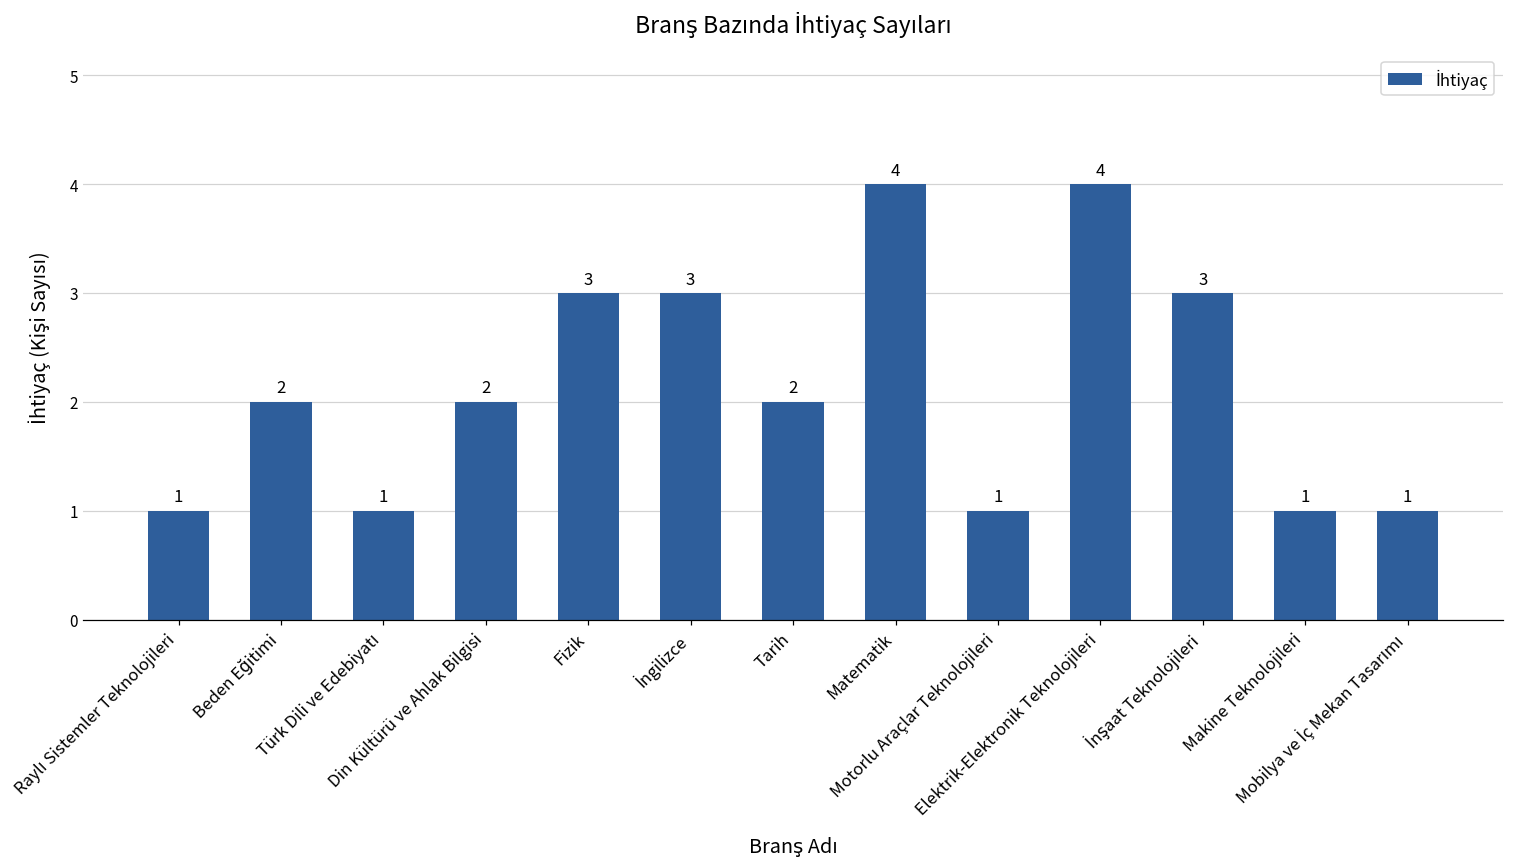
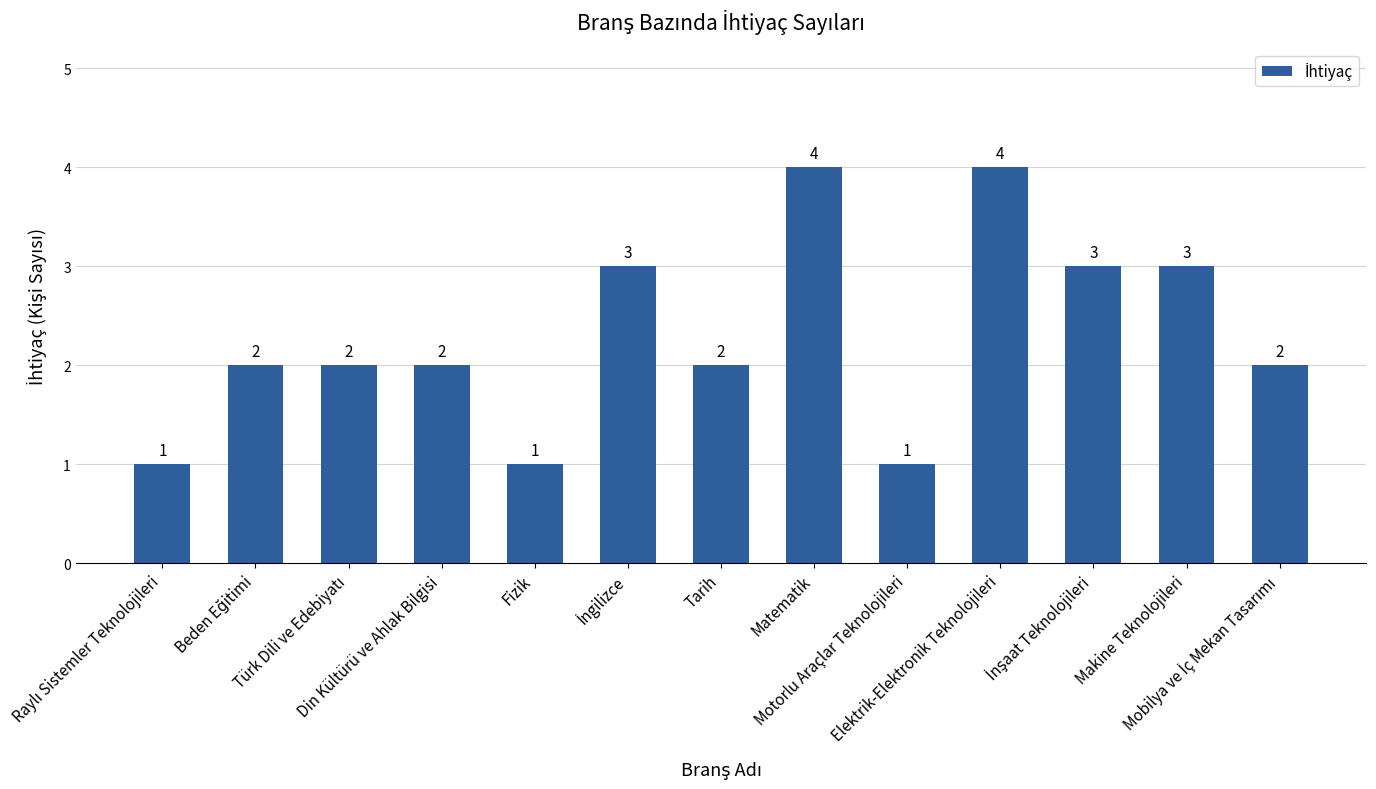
  {
    "Raylı Sistemler Teknolojileri": 1,
    "Beden Eğitimi": 2,
-   "Türk Dili ve Edebiyatı": 1,
+   "Türk Dili ve Edebiyatı": 2,
    "Din Kültürü ve Ahlak Bilgisi": 2,
-   "Fizik": 3,
+   "Fizik": 1,
    "İngilizce": 3,
    "Tarih": 2,
    "Matematik": 4,
    "Motorlu Araçlar Teknolojileri": 1,
    "Elektrik-Elektronik Teknolojileri": 4,
    "İnşaat Teknolojileri": 3,
-   "Makine Teknolojileri": 1,
-   "Mobilya ve İç Mekan Tasarımı": 1
+   "Makine Teknolojileri": 3,
+   "Mobilya ve İç Mekan Tasarımı": 2
  }
